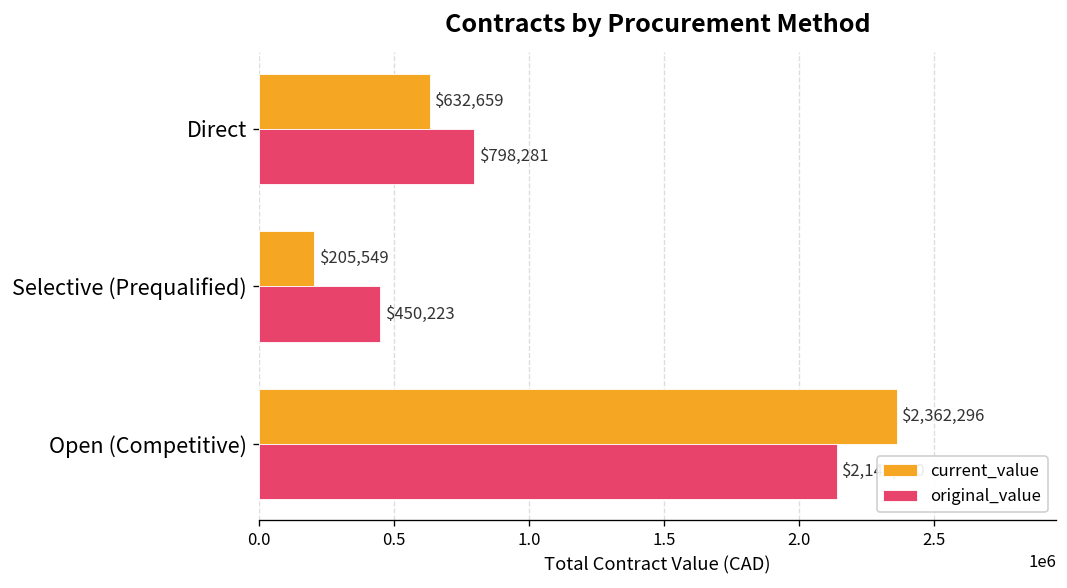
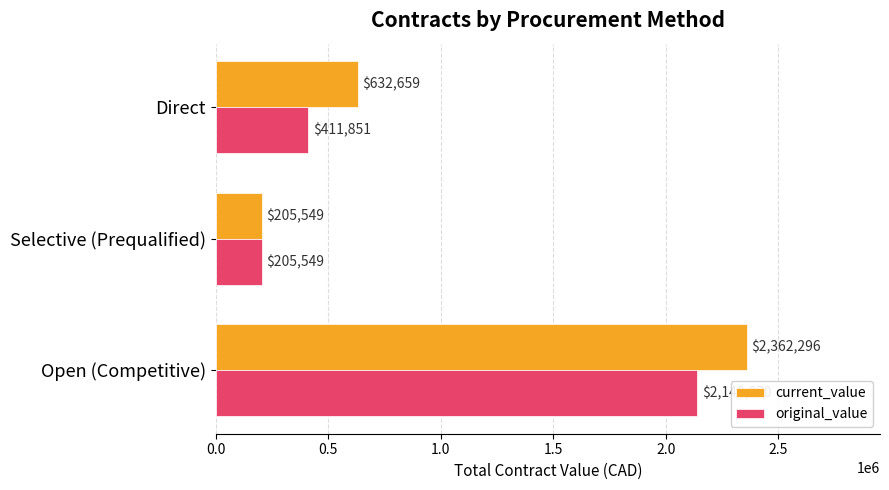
  {
    "current_value": {
      "Direct": "$632,659",
      "Selective (Prequalified)": "$205,549",
      "Open (Competitive)": "$2,362,296"
    },
    "original_value": {
-     "Direct": "$798,281",
-     "Selective (Prequalified)": "$450,223"
+     "Direct": "$411,851",
+     "Selective (Prequalified)": "$205,549"
    }
  }
